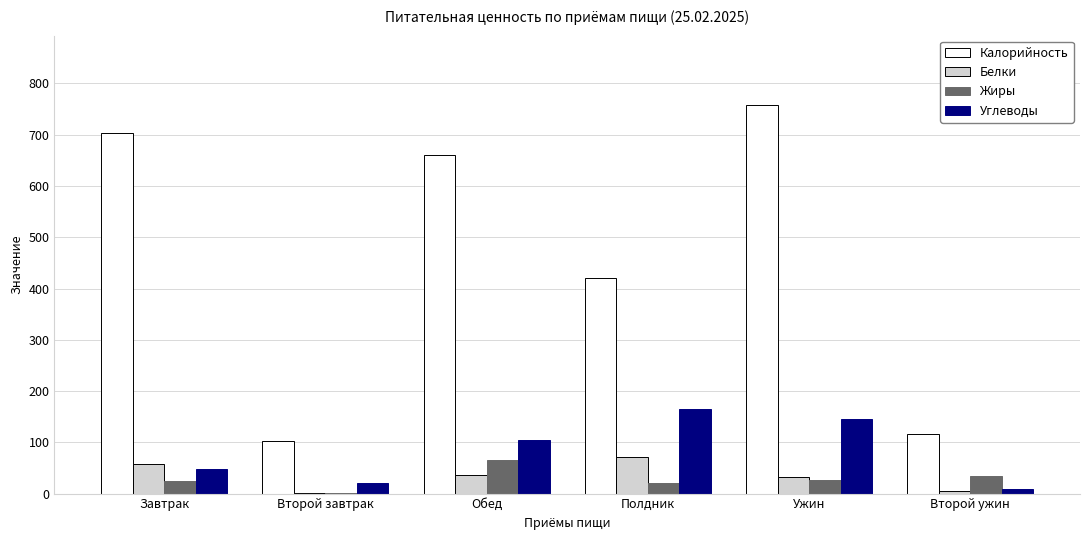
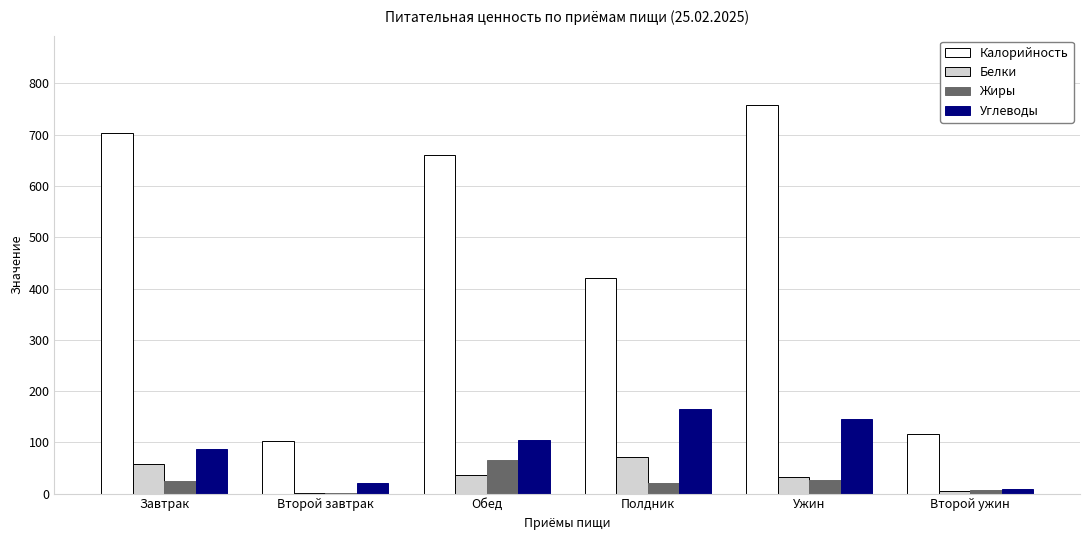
  {
    "Калорийность": {
      "Завтрак": 700,
      "Второй завтрак": 100,
      "Обед": 660,
      "Полдник": 420,
      "Ужин": 760,
      "Второй ужин": 120
    },
    "Белки": {
      "Завтрак": 60,
      "Обед": 40,
      "Полдник": 70,
      "Ужин": 30,
      "Второй ужин": 10
    },
    "Жиры": {
      "Завтрак": 30,
      "Обед": 70,
      "Полдник": 20,
      "Ужин": 30,
-     "Второй ужин": 30
+     "Второй ужин": 10
    },
    "Углеводы": {
-     "Завтрак": 50,
+     "Завтрак": 90,
      "Второй завтрак": 20,
      "Обед": 100,
      "Полдник": 160,
      "Ужин": 150,
      "Второй ужин": 10
    }
  }
